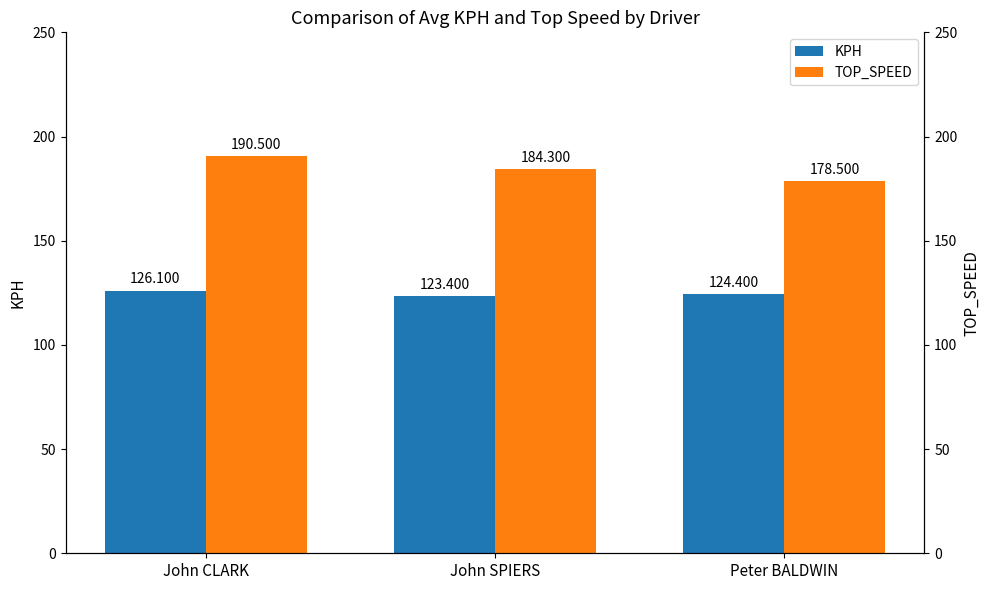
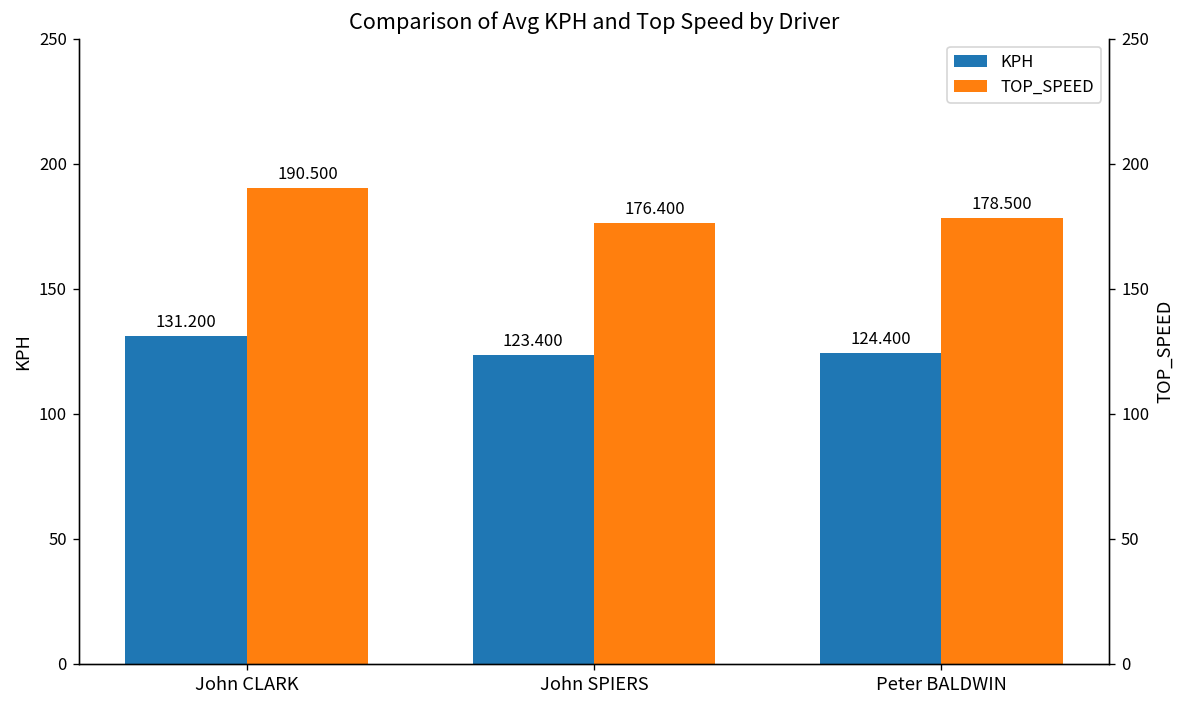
  {
    "KPH": {
-     "John CLARK": 126.100,
+     "John CLARK": 131.200,
      "John SPIERS": 123.400,
      "Peter BALDWIN": 124.400
    },
    "TOP_SPEED": {
      "John CLARK": 190.500,
-     "John SPIERS": 184.300,
+     "John SPIERS": 176.400,
      "Peter BALDWIN": 178.500
    }
  }
